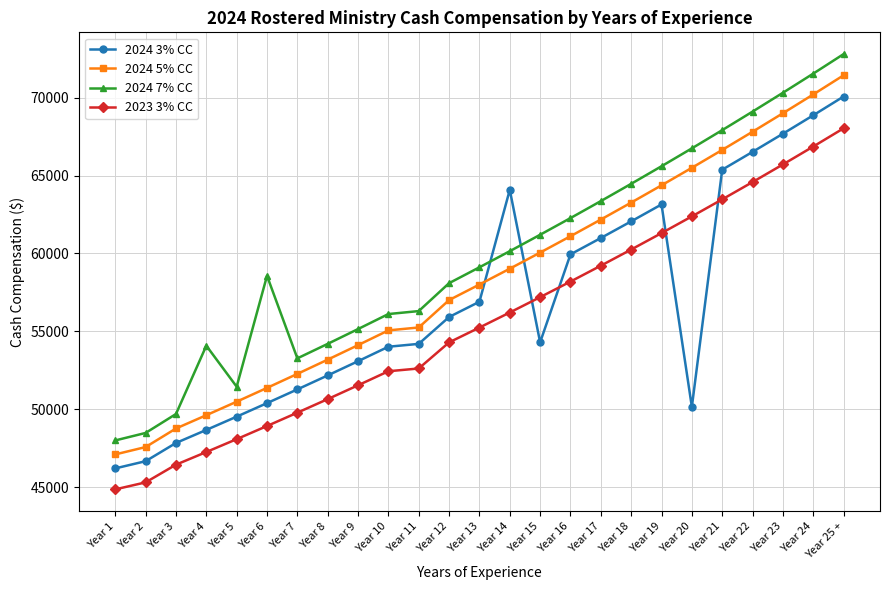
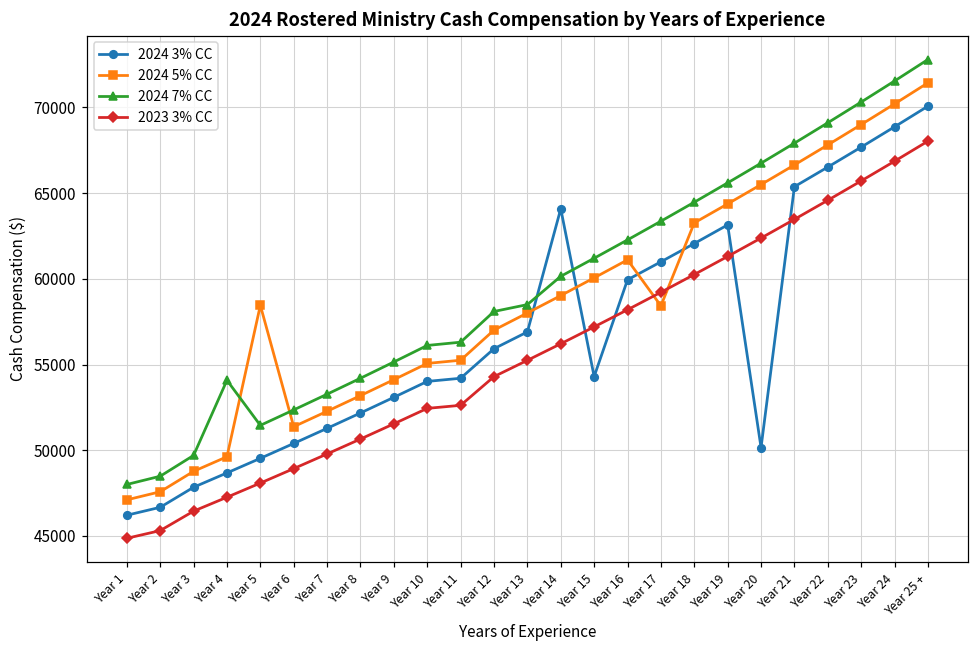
  {
    "2024 3% CC": {
      "Year 1": 46200,
      "Year 2": 46700,
      "Year 3": 47800,
      "Year 4": 48700,
      "Year 5": 49500,
      "Year 6": 50400,
      "Year 7": 51300,
      "Year 8": 52200,
      "Year 9": 53100,
      "Year 10": 54000,
      "Year 11": 54200,
      "Year 12": 55900,
      "Year 13": 56900,
      "Year 14": 64100,
      "Year 15": 54300,
      "Year 16": 59900,
      "Year 17": 61000,
      "Year 18": 62100,
      "Year 19": 63100,
      "Year 20": 50200,
      "Year 21": 65400,
      "Year 22": 66500,
      "Year 23": 67700,
      "Year 24": 68900,
      "Year 25 +": 70100
    },
    "2024 5% CC": {
      "Year 1": 47100,
      "Year 2": 47600,
      "Year 3": 48800,
      "Year 4": 49600,
-     "Year 5": 50500,
+     "Year 5": 58500,
      "Year 6": 51400,
      "Year 7": 52300,
      "Year 8": 53200,
      "Year 9": 54100,
      "Year 10": 55100,
      "Year 11": 55300,
      "Year 12": 57000,
      "Year 13": 58000,
      "Year 14": 59000,
      "Year 15": 60100,
      "Year 16": 61100,
-     "Year 17": 62200,
+     "Year 17": 58400,
      "Year 18": 63300,
      "Year 19": 64400,
      "Year 20": 65500,
      "Year 21": 66600,
      "Year 22": 67800,
      "Year 23": 69000,
      "Year 24": 70200,
      "Year 25 +": 71400
    },
    "2024 7% CC": {
      "Year 1": 48000,
      "Year 2": 48500,
      "Year 3": 49700,
      "Year 4": 54100,
      "Year 5": 51500,
-     "Year 6": 58600,
+     "Year 6": 52400,
      "Year 7": 53300,
      "Year 8": 54200,
      "Year 9": 55100,
      "Year 10": 56100,
      "Year 11": 56300,
      "Year 12": 58100,
-     "Year 13": 59100,
+     "Year 13": 58500,
      "Year 14": 60100,
      "Year 15": 61200,
      "Year 16": 62300,
      "Year 17": 63400,
      "Year 18": 64500,
      "Year 19": 65600,
      "Year 20": 66700,
      "Year 21": 67900,
      "Year 22": 69100,
      "Year 23": 70300,
      "Year 24": 71500,
      "Year 25 +": 72800
    },
    "2023 3% CC": {
      "Year 1": 44900,
      "Year 2": 45300,
      "Year 3": 46400,
      "Year 4": 47300,
      "Year 5": 48100,
      "Year 6": 48900,
      "Year 7": 49800,
      "Year 8": 50700,
      "Year 9": 51500,
      "Year 10": 52400,
      "Year 11": 52600,
      "Year 12": 54300,
      "Year 13": 55200,
      "Year 14": 56200,
      "Year 15": 57200,
      "Year 16": 58200,
      "Year 17": 59200,
      "Year 18": 60300,
      "Year 19": 61300,
      "Year 20": 62400,
      "Year 21": 63500,
      "Year 22": 64600,
      "Year 23": 65700,
      "Year 24": 66900,
      "Year 25 +": 68000
    }
  }
